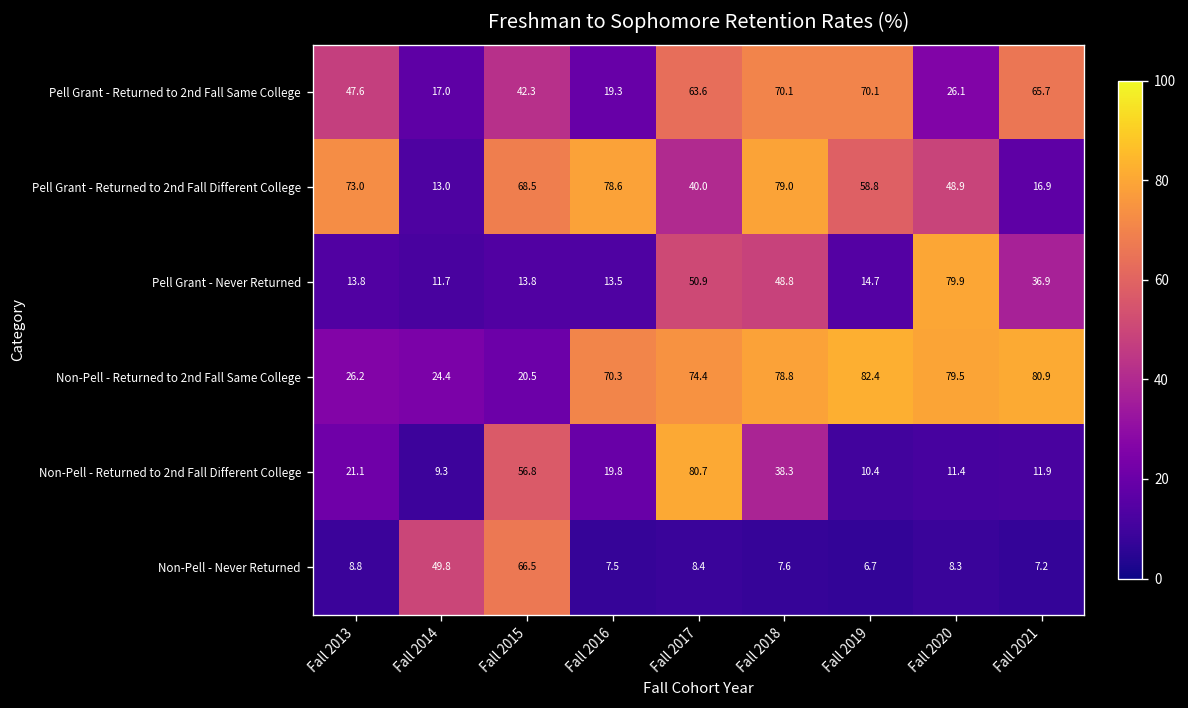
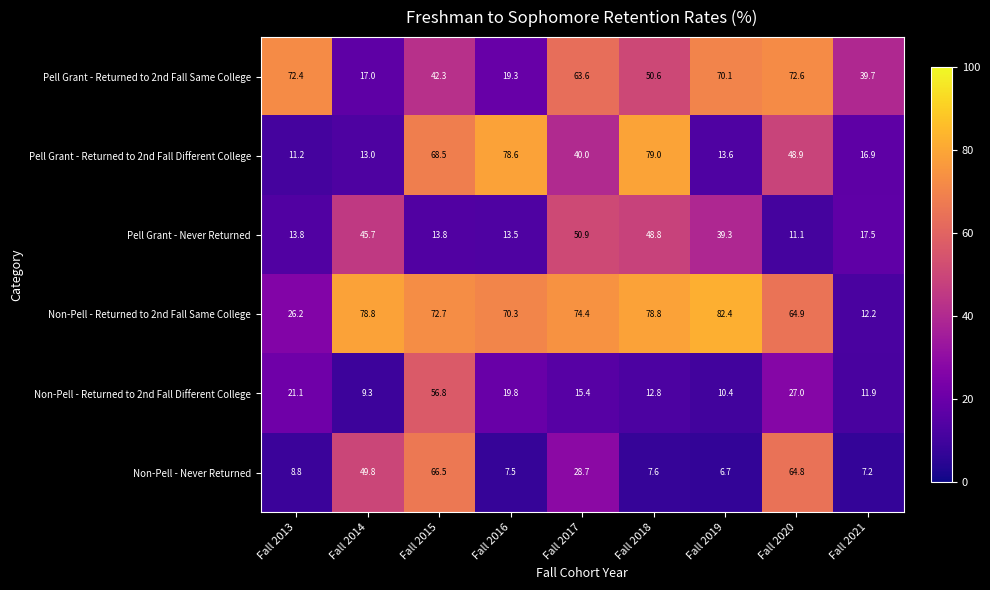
  {
    "Pell Grant - Returned to 2nd Fall Same College": {
-     "Fall 2013": 47.6,
+     "Fall 2013": 72.4,
      "Fall 2014": 17.0,
      "Fall 2015": 42.3,
      "Fall 2016": 19.3,
      "Fall 2017": 63.6,
-     "Fall 2018": 70.1,
+     "Fall 2018": 50.6,
      "Fall 2019": 70.1,
-     "Fall 2020": 26.1,
-     "Fall 2021": 65.7
+     "Fall 2020": 72.6,
+     "Fall 2021": 39.7
    },
    "Pell Grant - Returned to 2nd Fall Different College": {
-     "Fall 2013": 73.0,
+     "Fall 2013": 11.2,
      "Fall 2014": 13.0,
      "Fall 2015": 68.5,
      "Fall 2016": 78.6,
      "Fall 2017": 40.0,
      "Fall 2018": 79.0,
-     "Fall 2019": 58.8,
+     "Fall 2019": 13.6,
      "Fall 2020": 48.9,
      "Fall 2021": 16.9
    },
    "Pell Grant - Never Returned": {
      "Fall 2013": 13.8,
-     "Fall 2014": 11.7,
+     "Fall 2014": 45.7,
      "Fall 2015": 13.8,
      "Fall 2016": 13.5,
      "Fall 2017": 50.9,
      "Fall 2018": 48.8,
-     "Fall 2019": 14.7,
-     "Fall 2020": 79.9,
-     "Fall 2021": 36.9
+     "Fall 2019": 39.3,
+     "Fall 2020": 11.1,
+     "Fall 2021": 17.5
    },
    "Non-Pell - Returned to 2nd Fall Same College": {
      "Fall 2013": 26.2,
-     "Fall 2014": 24.4,
-     "Fall 2015": 20.5,
+     "Fall 2014": 78.8,
+     "Fall 2015": 72.7,
      "Fall 2016": 70.3,
      "Fall 2017": 74.4,
      "Fall 2018": 78.8,
      "Fall 2019": 82.4,
-     "Fall 2020": 79.5,
-     "Fall 2021": 80.9
+     "Fall 2020": 64.9,
+     "Fall 2021": 12.2
    },
    "Non-Pell - Returned to 2nd Fall Different College": {
      "Fall 2013": 21.1,
      "Fall 2014": 9.3,
      "Fall 2015": 56.8,
      "Fall 2016": 19.8,
-     "Fall 2017": 80.7,
-     "Fall 2018": 38.3,
+     "Fall 2017": 15.4,
+     "Fall 2018": 12.8,
      "Fall 2019": 10.4,
-     "Fall 2020": 11.4,
+     "Fall 2020": 27.0,
      "Fall 2021": 11.9
    },
    "Non-Pell - Never Returned": {
      "Fall 2013": 8.8,
      "Fall 2014": 49.8,
      "Fall 2015": 66.5,
      "Fall 2016": 7.5,
-     "Fall 2017": 8.4,
+     "Fall 2017": 28.7,
      "Fall 2018": 7.6,
      "Fall 2019": 6.7,
-     "Fall 2020": 8.3,
+     "Fall 2020": 64.8,
      "Fall 2021": 7.2
    }
  }
